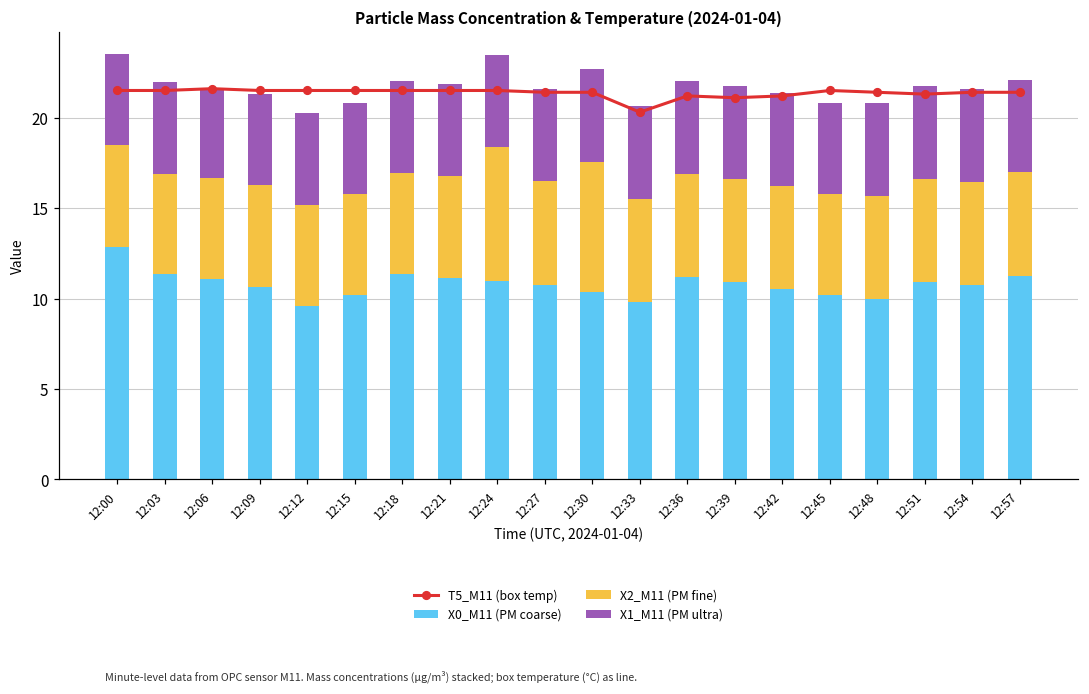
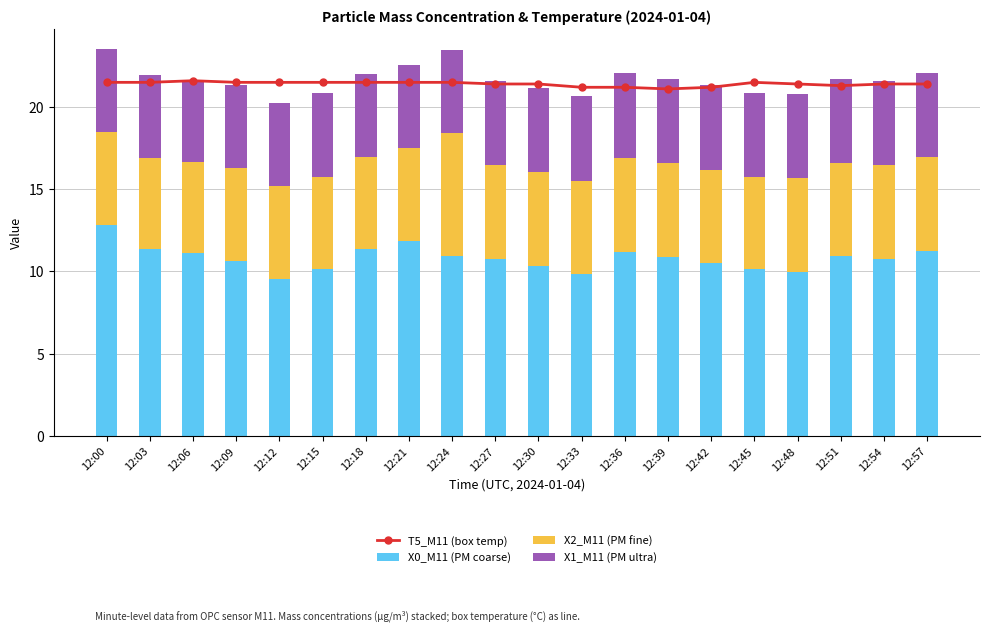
  {
    "T5_M11 (box temp)": {
      "12:00": 21.5,
      "12:03": 21.5,
      "12:06": 21.6,
      "12:09": 21.5,
      "12:12": 21.5,
      "12:15": 21.5,
      "12:18": 21.5,
      "12:21": 21.5,
      "12:24": 21.5,
      "12:27": 21.4,
      "12:30": 21.4,
-     "12:33": 20.3,
+     "12:33": 21.2,
      "12:36": 21.2,
      "12:39": 21.1,
      "12:42": 21.2,
      "12:45": 21.5,
      "12:48": 21.4,
      "12:51": 21.3,
      "12:54": 21.4,
      "12:57": 21.4
    },
    "X0_M11 (PM coarse)": {
      "12:00": 12.9,
      "12:03": 11.4,
      "12:06": 11.1,
      "12:09": 10.7,
      "12:12": 9.6,
      "12:15": 10.2,
      "12:18": 11.4,
-     "12:21": 11.1,
+     "12:21": 11.8,
      "12:24": 11.0,
      "12:27": 10.7,
      "12:30": 10.3,
      "12:33": 9.8,
      "12:36": 11.2,
      "12:39": 10.9,
      "12:42": 10.5,
      "12:45": 10.2,
      "12:48": 10.0,
      "12:51": 10.9,
      "12:54": 10.7,
      "12:57": 11.3
    },
    "X2_M11 (PM fine)": {
      "12:00": 5.6,
      "12:03": 5.5,
      "12:06": 5.5,
      "12:09": 5.6,
      "12:12": 5.6,
      "12:15": 5.6,
      "12:18": 5.6,
      "12:21": 5.7,
      "12:24": 7.4,
      "12:27": 5.7,
-     "12:30": 7.2,
+     "12:30": 5.7,
      "12:33": 5.7,
      "12:36": 5.7,
      "12:39": 5.7,
      "12:42": 5.7,
      "12:45": 5.6,
      "12:48": 5.7,
      "12:51": 5.7,
      "12:54": 5.7,
      "12:57": 5.7
    },
    "X1_M11 (PM ultra)": {
      "12:00": 5.1,
      "12:03": 5.1,
      "12:06": 5.0,
      "12:09": 5.1,
      "12:12": 5.1,
      "12:15": 5.1,
      "12:18": 5.1,
      "12:21": 5.1,
      "12:24": 5.1,
      "12:27": 5.1,
      "12:30": 5.1,
      "12:33": 5.2,
      "12:36": 5.1,
      "12:39": 5.1,
      "12:42": 5.1,
      "12:45": 5.1,
      "12:48": 5.1,
      "12:51": 5.1,
      "12:54": 5.1,
      "12:57": 5.1
    }
  }
